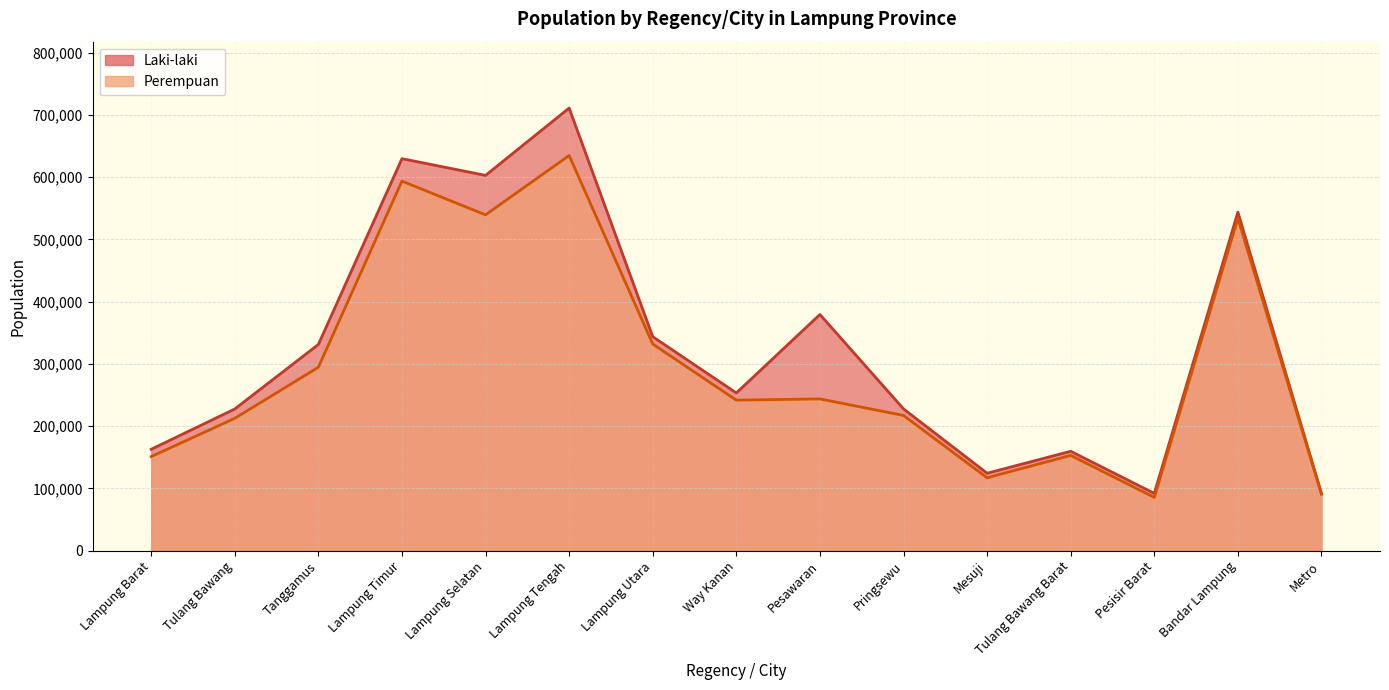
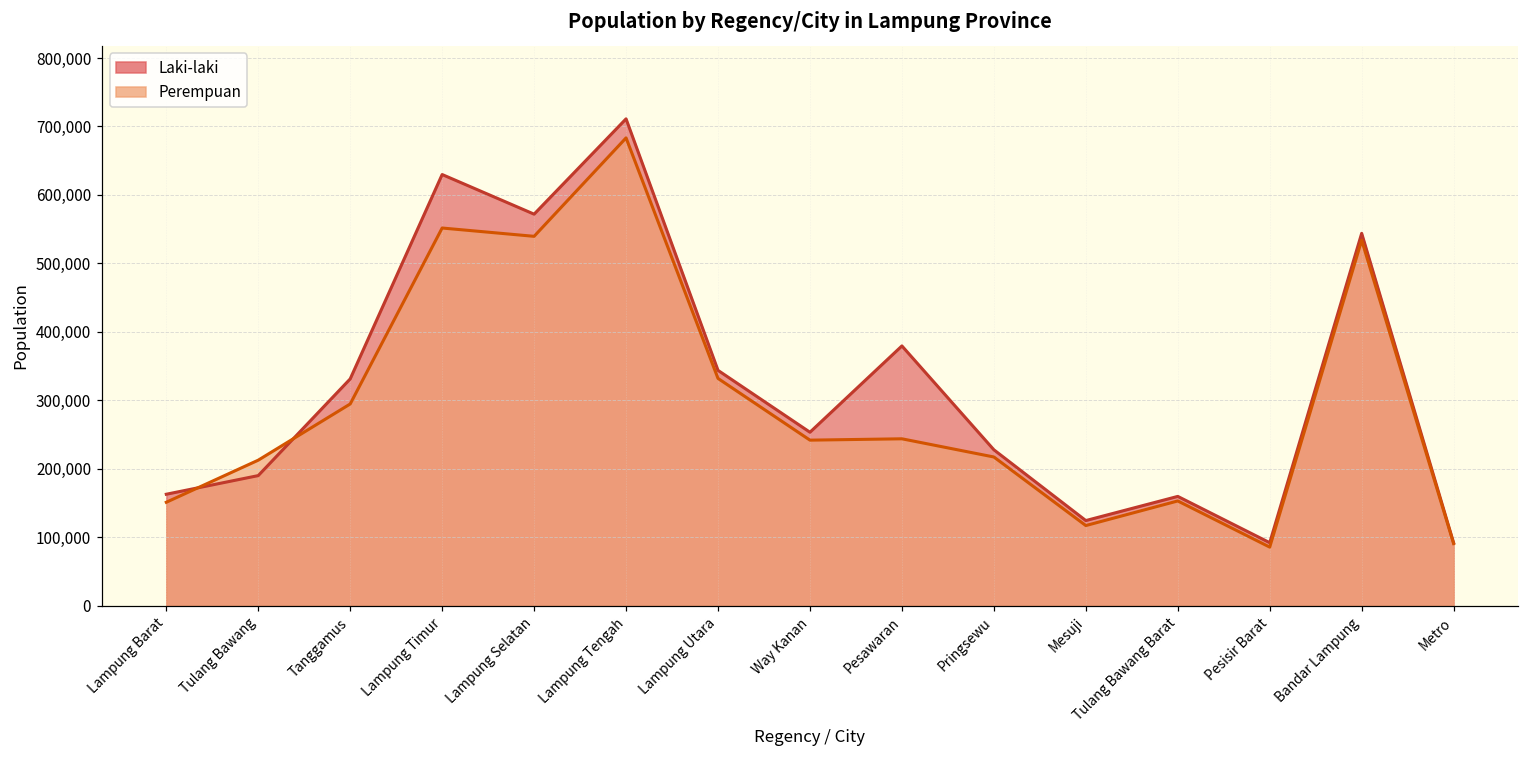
  {
    "Laki-laki": {
      "Lampung Barat": "160,000",
-     "Tulang Bawang": "230,000",
+     "Tulang Bawang": "190,000",
      "Tanggamus": "330,000",
      "Lampung Timur": "630,000",
-     "Lampung Selatan": "600,000",
+     "Lampung Selatan": "570,000",
      "Lampung Tengah": "710,000",
      "Lampung Utara": "340,000",
      "Way Kanan": "250,000",
      "Pesawaran": "380,000",
      "Pringsewu": "230,000",
      "Mesuji": "120,000",
      "Tulang Bawang Barat": "160,000",
      "Pesisir Barat": "90,000",
      "Bandar Lampung": "540,000"
    },
    "Perempuan": {
      "Lampung Barat": "150,000",
      "Tulang Bawang": "210,000",
      "Tanggamus": "290,000",
-     "Lampung Timur": "590,000",
+     "Lampung Timur": "550,000",
      "Lampung Selatan": "540,000",
-     "Lampung Tengah": "630,000",
+     "Lampung Tengah": "680,000",
      "Lampung Utara": "330,000",
      "Way Kanan": "240,000",
      "Pesawaran": "240,000",
      "Pringsewu": "220,000",
      "Mesuji": "120,000",
      "Tulang Bawang Barat": "150,000",
      "Pesisir Barat": "90,000",
      "Bandar Lampung": "530,000"
    }
  }
